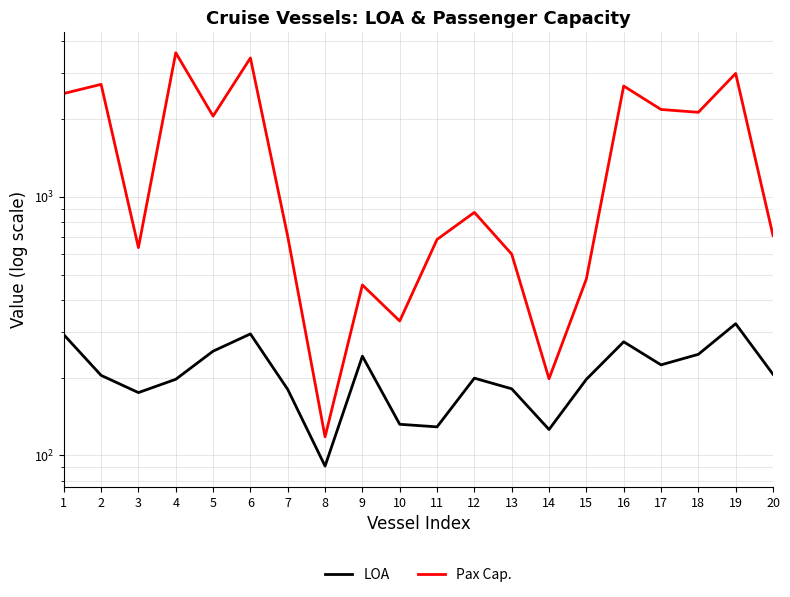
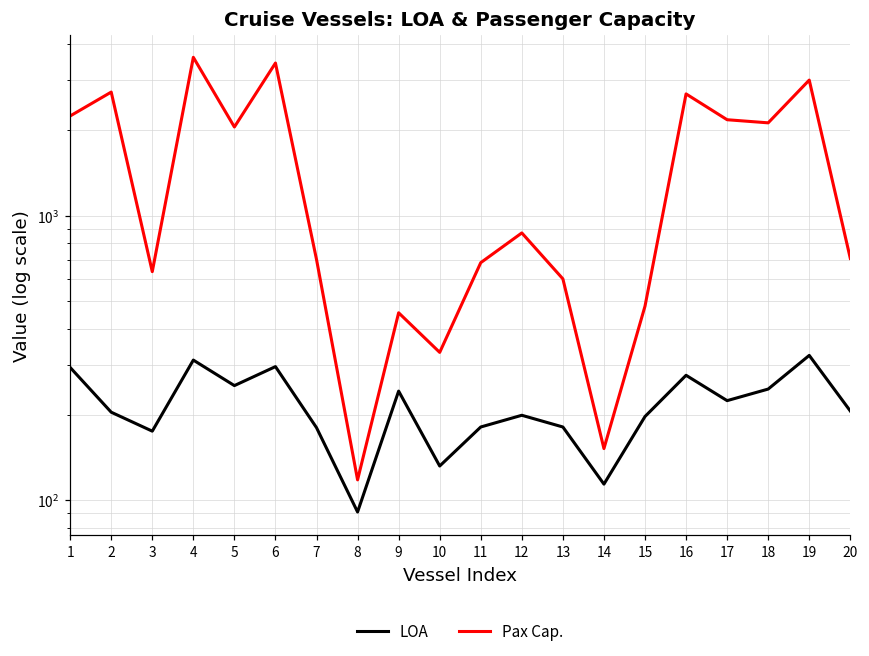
  {
    "LOA": {
      "1": 290,
      "2": 200,
      "3": 180,
-     "4": 200,
+     "4": 310,
      "5": 250,
      "6": 300,
      "7": 180,
      "8": 91,
      "9": 240,
      "10": 130,
-     "11": 130,
+     "11": 180,
      "12": 200,
      "13": 180,
-     "14": 130,
+     "14": 110,
      "15": 200,
      "16": 280,
      "17": 220,
      "18": 250,
      "19": 320,
      "20": 210
    },
    "Pax Cap.": {
-     "1": 2500,
+     "1": 2200,
      "2": 2700,
      "3": 640,
      "4": 3600,
      "5": 2100,
      "6": 3400,
      "7": 700,
      "8": 120,
      "9": 460,
      "10": 330,
      "11": 680,
      "12": 870,
      "13": 600,
-     "14": 200,
+     "14": 150,
      "15": 480,
      "16": 2700,
      "17": 2200,
      "18": 2100,
      "19": 3000,
      "20": 710
    }
  }
